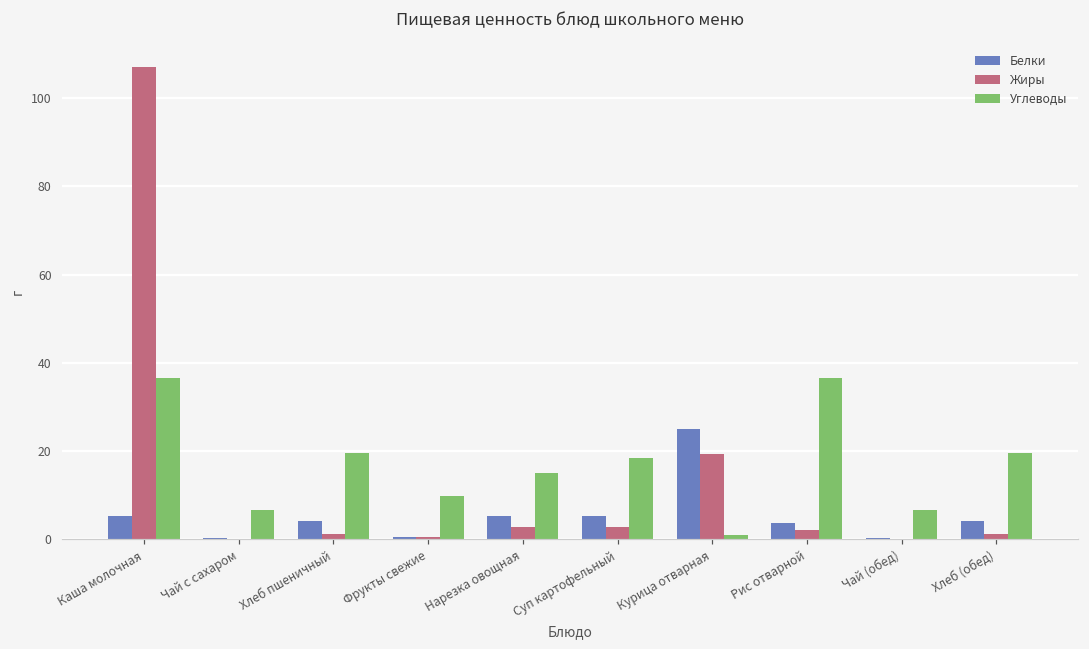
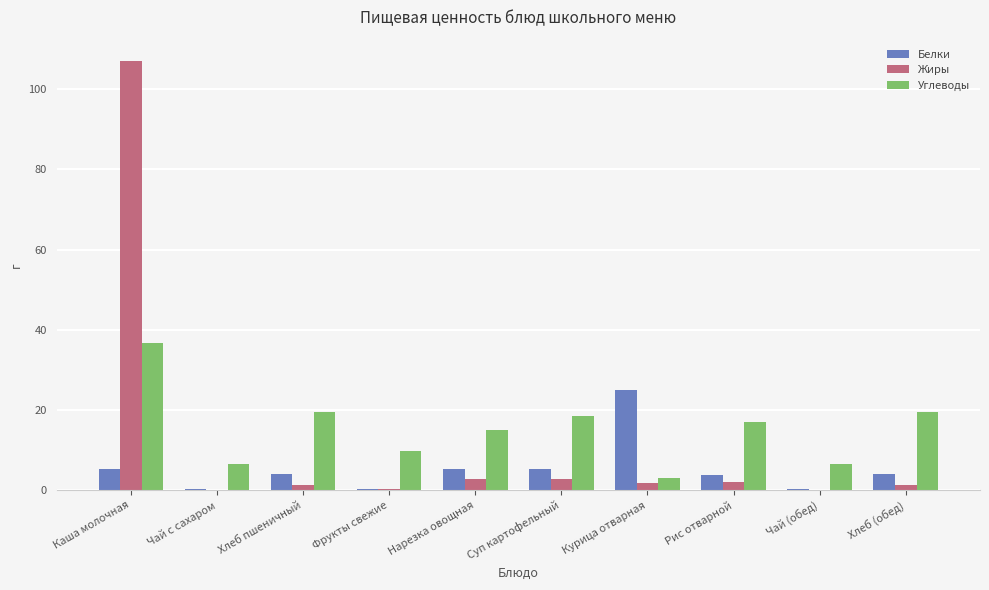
  {
    "Белки": {
      "Каша молочная": 5,
      "Хлеб пшеничный": 4,
      "Нарезка овощная": 5,
      "Суп картофельный": 5,
      "Курица отварная": 25,
      "Рис отварной": 4,
      "Хлеб (обед)": 4
    },
    "Жиры": {
      "Каша молочная": 107,
      "Чай с сахаром": 0,
      "Хлеб пшеничный": 1,
      "Нарезка овощная": 3,
      "Суп картофельный": 3,
-     "Курица отварная": 19,
+     "Курица отварная": 2,
      "Рис отварной": 2,
      "Чай (обед)": 0,
      "Хлеб (обед)": 1
    },
    "Углеводы": {
      "Каша молочная": 37,
      "Чай с сахаром": 7,
      "Хлеб пшеничный": 19,
      "Фрукты свежие": 10,
      "Нарезка овощная": 15,
      "Суп картофельный": 19,
-     "Курица отварная": 1,
-     "Рис отварной": 37,
+     "Курица отварная": 3,
+     "Рис отварной": 17,
      "Чай (обед)": 7,
      "Хлеб (обед)": 19
    }
  }
